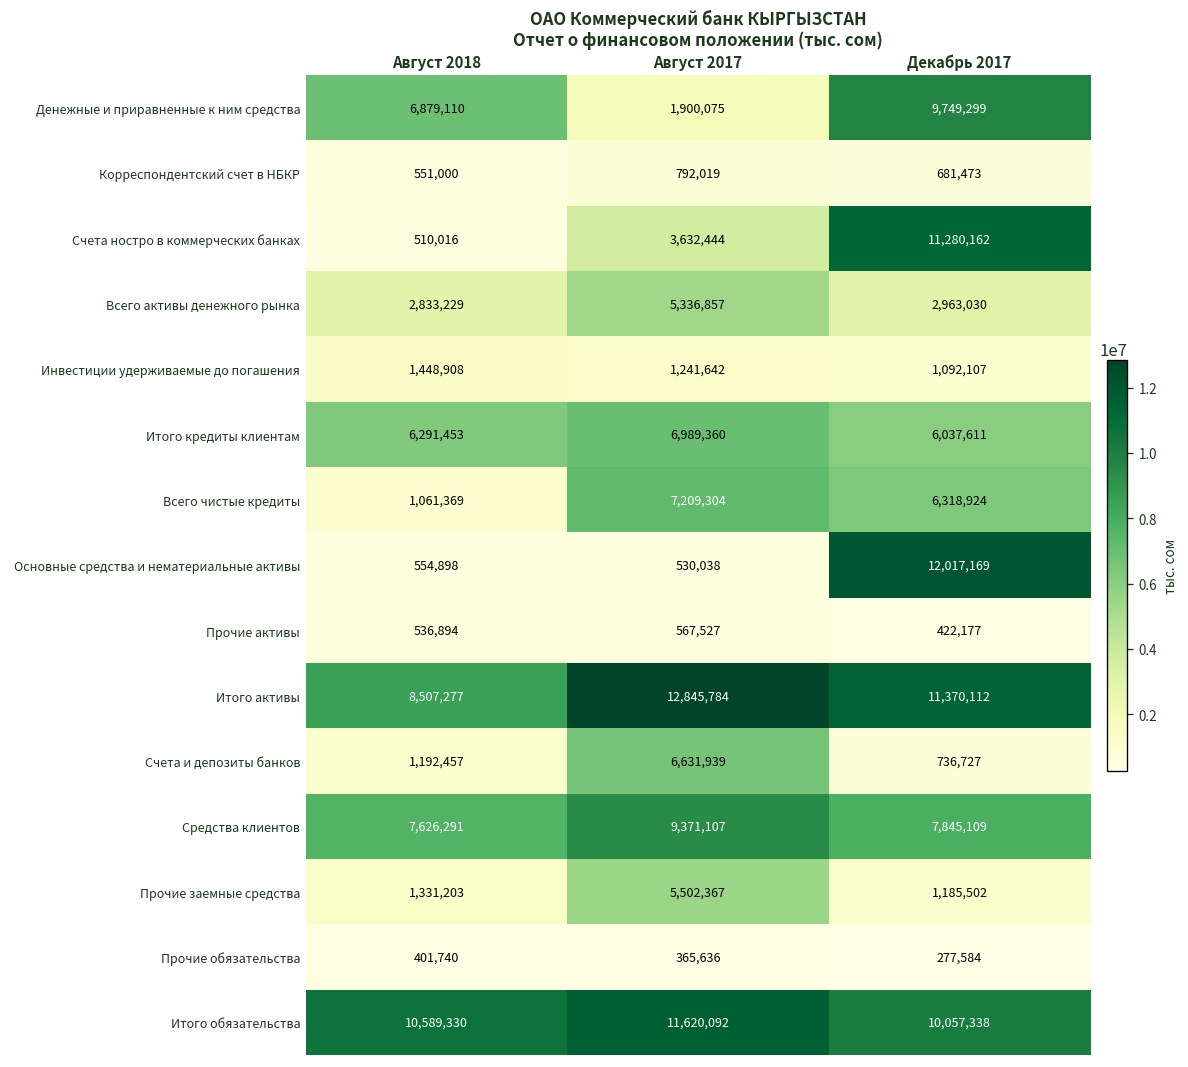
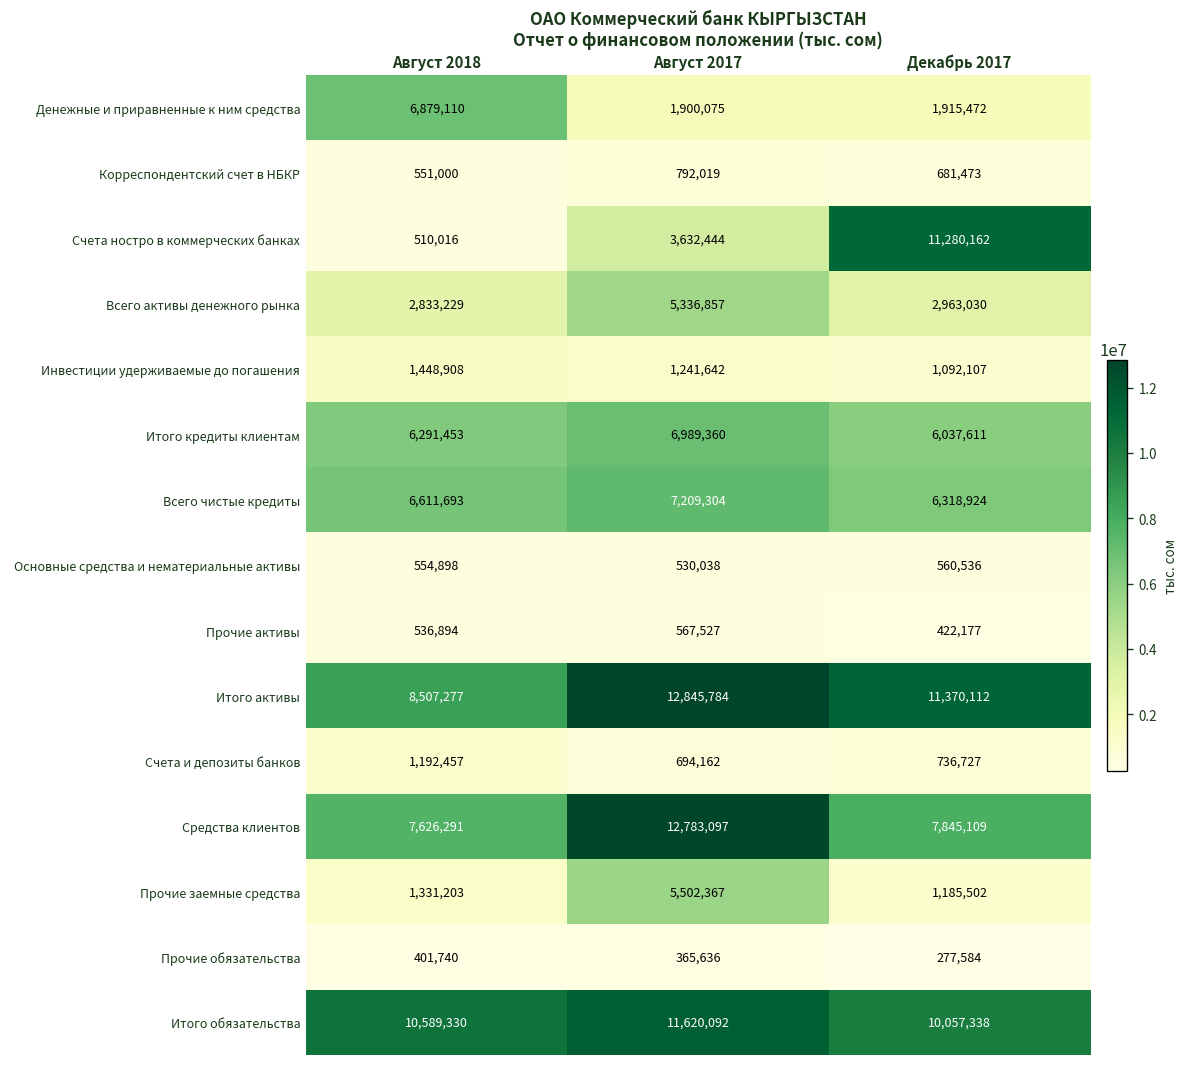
  {
    "Денежные и приравненные к ним средства": {
      "Август 2018": "6,879,110",
      "Август 2017": "1,900,075",
-     "Декабрь 2017": "9,749,299"
+     "Декабрь 2017": "1,915,472"
    },
    "Корреспондентский счет в НБКР": {
      "Август 2018": "551,000",
      "Август 2017": "792,019",
      "Декабрь 2017": "681,473"
    },
    "Счета ностро в коммерческих банках": {
      "Август 2018": "510,016",
      "Август 2017": "3,632,444",
      "Декабрь 2017": "11,280,162"
    },
    "Всего активы денежного рынка": {
      "Август 2018": "2,833,229",
      "Август 2017": "5,336,857",
      "Декабрь 2017": "2,963,030"
    },
    "Инвестиции удерживаемые до погашения": {
      "Август 2018": "1,448,908",
      "Август 2017": "1,241,642",
      "Декабрь 2017": "1,092,107"
    },
    "Итого кредиты клиентам": {
      "Август 2018": "6,291,453",
      "Август 2017": "6,989,360",
      "Декабрь 2017": "6,037,611"
    },
    "Всего чистые кредиты": {
-     "Август 2018": "1,061,369",
+     "Август 2018": "6,611,693",
      "Август 2017": "7,209,304",
      "Декабрь 2017": "6,318,924"
    },
    "Основные средства и нематериальные активы": {
      "Август 2018": "554,898",
      "Август 2017": "530,038",
-     "Декабрь 2017": "12,017,169"
+     "Декабрь 2017": "560,536"
    },
    "Прочие активы": {
      "Август 2018": "536,894",
      "Август 2017": "567,527",
      "Декабрь 2017": "422,177"
    },
    "Итого активы": {
      "Август 2018": "8,507,277",
      "Август 2017": "12,845,784",
      "Декабрь 2017": "11,370,112"
    },
    "Счета и депозиты банков": {
      "Август 2018": "1,192,457",
-     "Август 2017": "6,631,939",
+     "Август 2017": "694,162",
      "Декабрь 2017": "736,727"
    },
    "Средства клиентов": {
      "Август 2018": "7,626,291",
-     "Август 2017": "9,371,107",
+     "Август 2017": "12,783,097",
      "Декабрь 2017": "7,845,109"
    },
    "Прочие заемные средства": {
      "Август 2018": "1,331,203",
      "Август 2017": "5,502,367",
      "Декабрь 2017": "1,185,502"
    },
    "Прочие обязательства": {
      "Август 2018": "401,740",
      "Август 2017": "365,636",
      "Декабрь 2017": "277,584"
    },
    "Итого обязательства": {
      "Август 2018": "10,589,330",
      "Август 2017": "11,620,092",
      "Декабрь 2017": "10,057,338"
    }
  }
